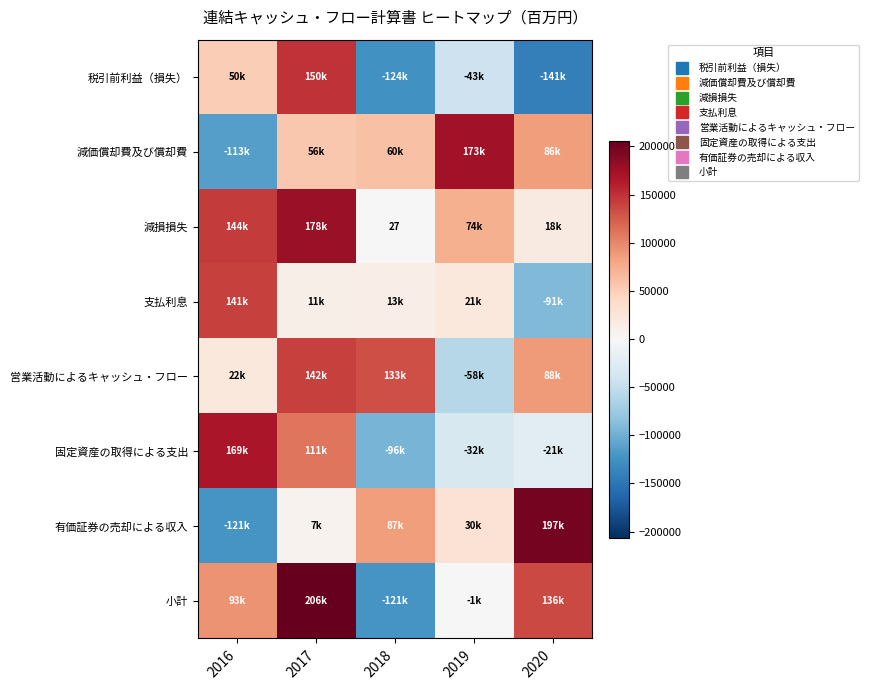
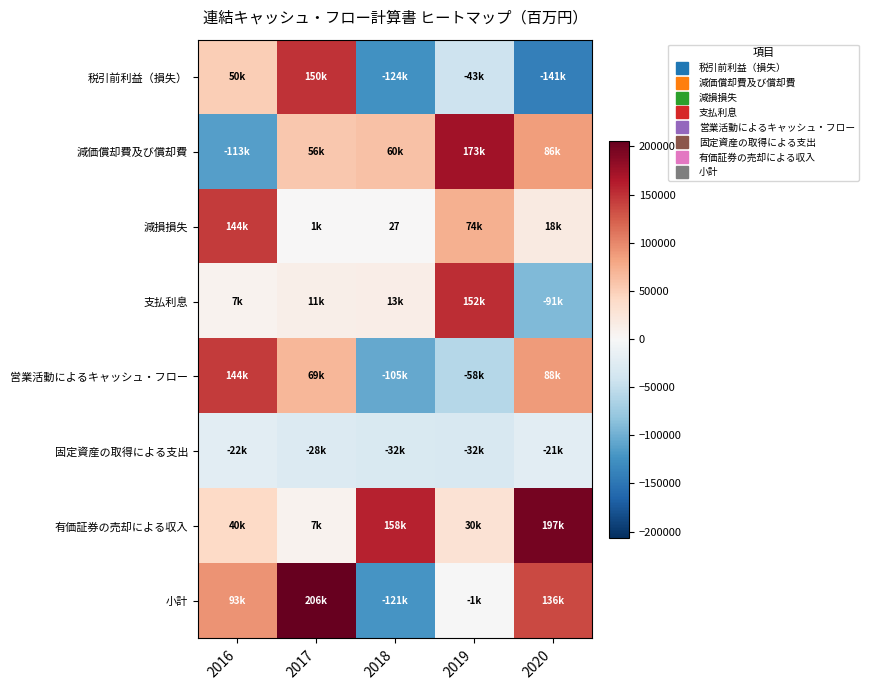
  {
    "税引前利益（損失）": {
      "2016": "50k",
      "2017": "150k",
      "2018": "-124k",
      "2019": "-43k",
      "2020": "-141k"
    },
    "減価償却費及び償却費": {
      "2016": "-113k",
      "2017": "56k",
      "2018": "60k",
      "2019": "173k",
      "2020": "86k"
    },
    "減損損失": {
      "2016": "144k",
-     "2017": "178k",
+     "2017": "1k",
      "2018": "27",
      "2019": "74k",
      "2020": "18k"
    },
    "支払利息": {
-     "2016": "141k",
+     "2016": "7k",
      "2017": "11k",
      "2018": "13k",
-     "2019": "21k",
+     "2019": "152k",
      "2020": "-91k"
    },
    "営業活動によるキャッシュ・フロー": {
-     "2016": "22k",
-     "2017": "142k",
-     "2018": "133k",
+     "2016": "144k",
+     "2017": "69k",
+     "2018": "-105k",
      "2019": "-58k",
      "2020": "88k"
    },
    "固定資産の取得による支出": {
-     "2016": "169k",
-     "2017": "111k",
-     "2018": "-96k",
+     "2016": "-22k",
+     "2017": "-28k",
+     "2018": "-32k",
      "2019": "-32k",
      "2020": "-21k"
    },
    "有価証券の売却による収入": {
-     "2016": "-121k",
+     "2016": "40k",
      "2017": "7k",
-     "2018": "87k",
+     "2018": "158k",
      "2019": "30k",
      "2020": "197k"
    },
    "小計": {
      "2016": "93k",
      "2017": "206k",
      "2018": "-121k",
      "2019": "-1k",
      "2020": "136k"
    }
  }
